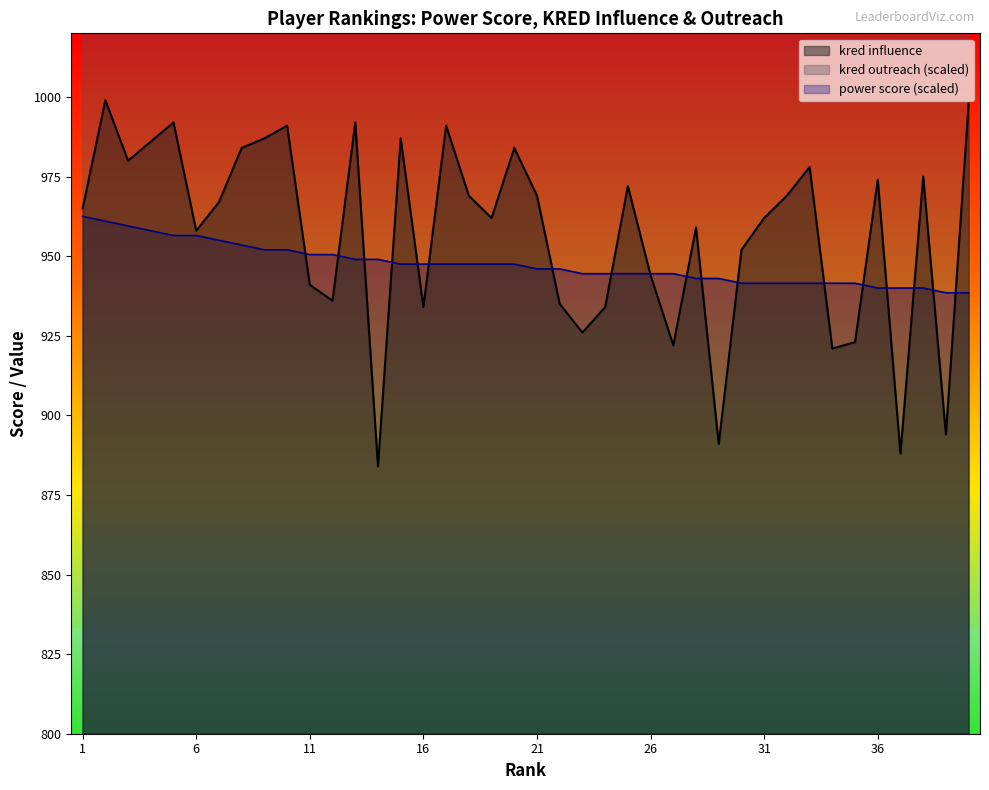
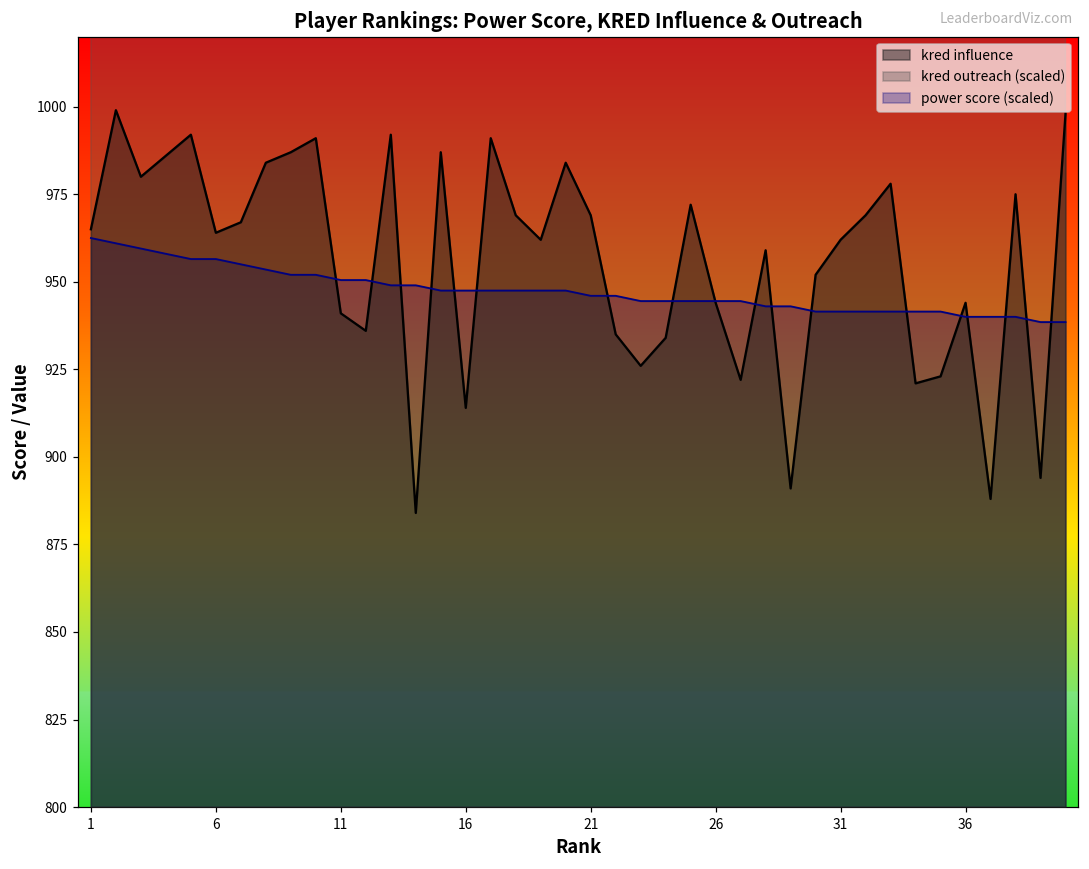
  {
    "kred influence": {
      "1": 965,
-     "6": 958,
+     "6": 964,
      "11": 941,
-     "16": 934,
+     "16": 914,
      "21": 969,
      "31": 962,
-     "36": 974
+     "36": 944
    }
  }
